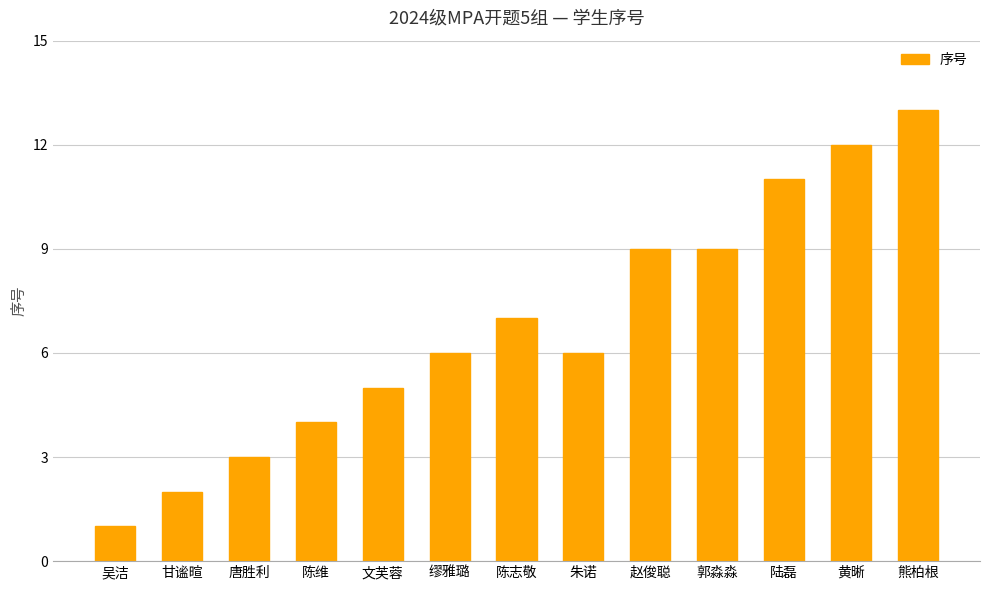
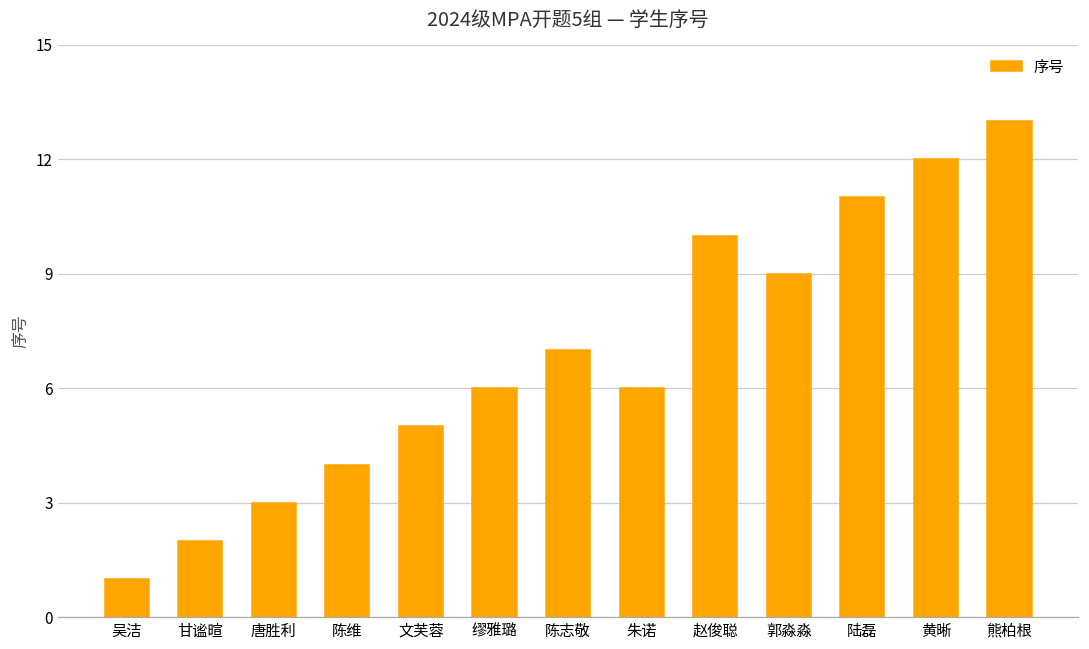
  {
    "吴洁": 1,
    "甘谧暄": 2,
    "唐胜利": 3,
    "陈维": 4,
    "文芙蓉": 5,
    "缪雅璐": 6,
    "陈志敬": 7,
    "朱诺": 6,
-   "赵俊聪": 9,
+   "赵俊聪": 10,
    "郭淼淼": 9,
    "陆磊": 11,
    "黄晰": 12,
    "熊柏根": 13
  }
